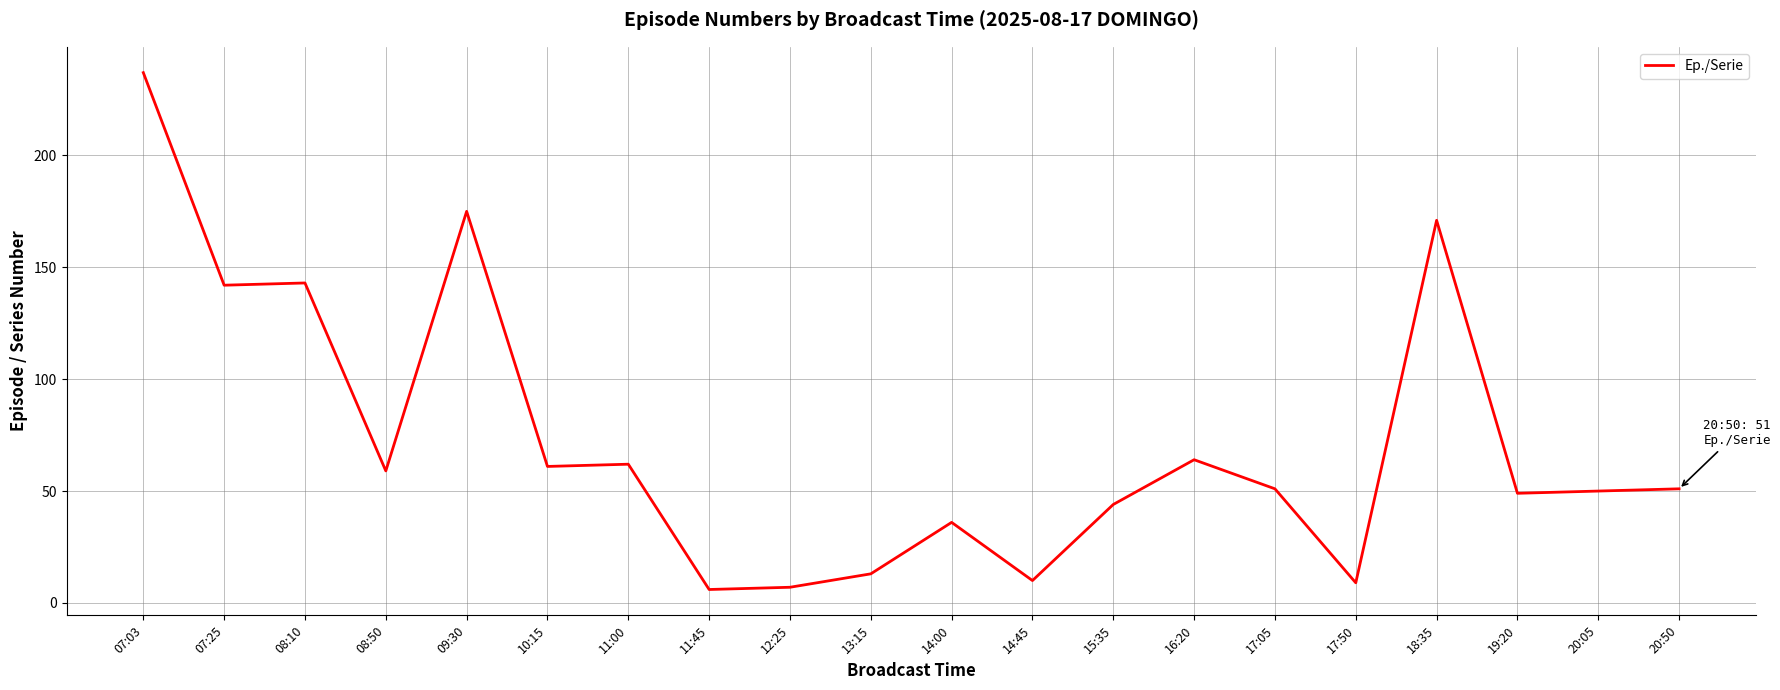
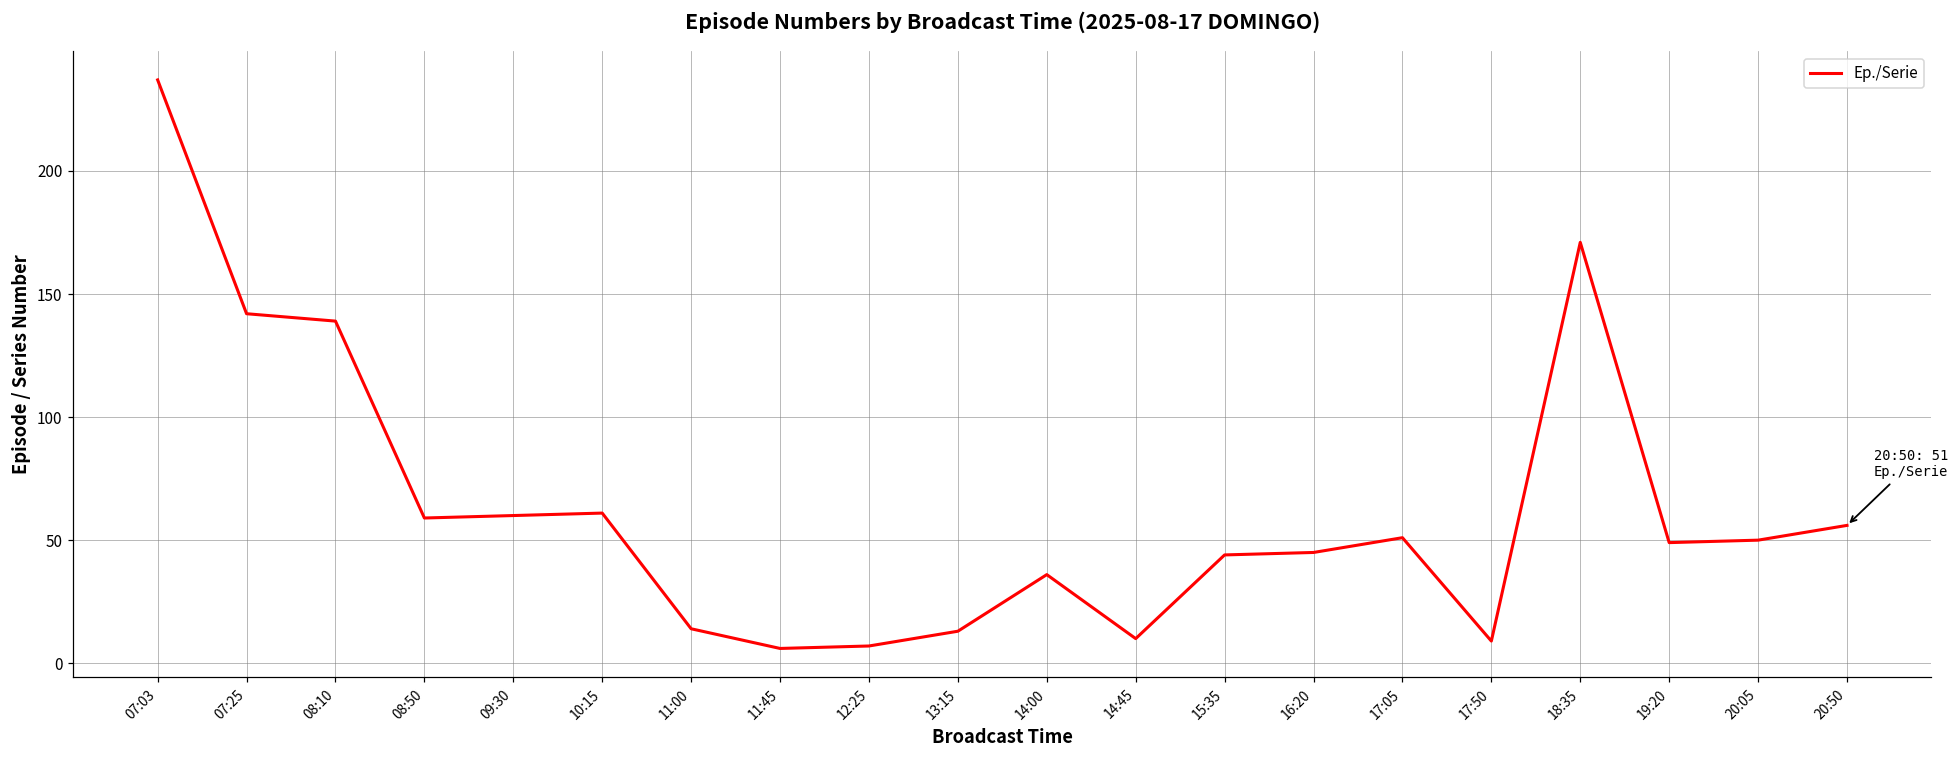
  {
    "07:03": 237,
    "07:25": 142,
-   "08:10": 143,
+   "08:10": 139,
    "08:50": 59,
-   "09:30": 175,
+   "09:30": 60,
    "10:15": 61,
-   "11:00": 62,
+   "11:00": 14,
    "11:45": 6,
    "12:25": 7,
    "13:15": 13,
    "14:00": 36,
    "14:45": 10,
    "15:35": 44,
-   "16:20": 64,
+   "16:20": 45,
    "17:05": 51,
    "17:50": 9,
    "18:35": 171,
    "19:20": 49,
    "20:05": 50,
-   "20:50": 51
+   "20:50": 56
  }
